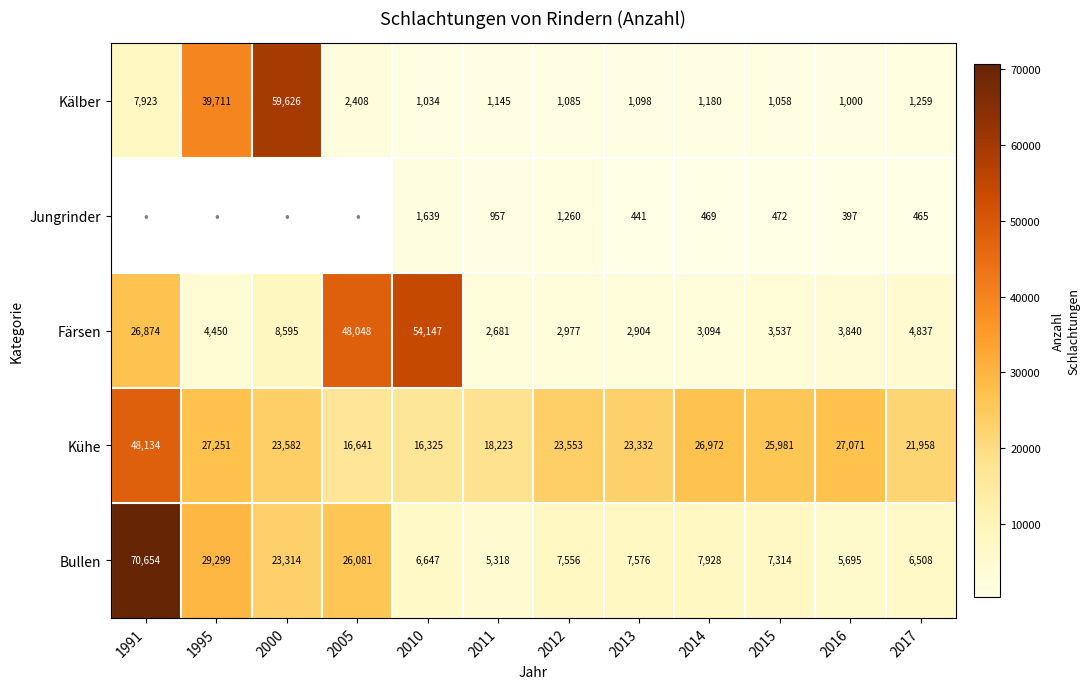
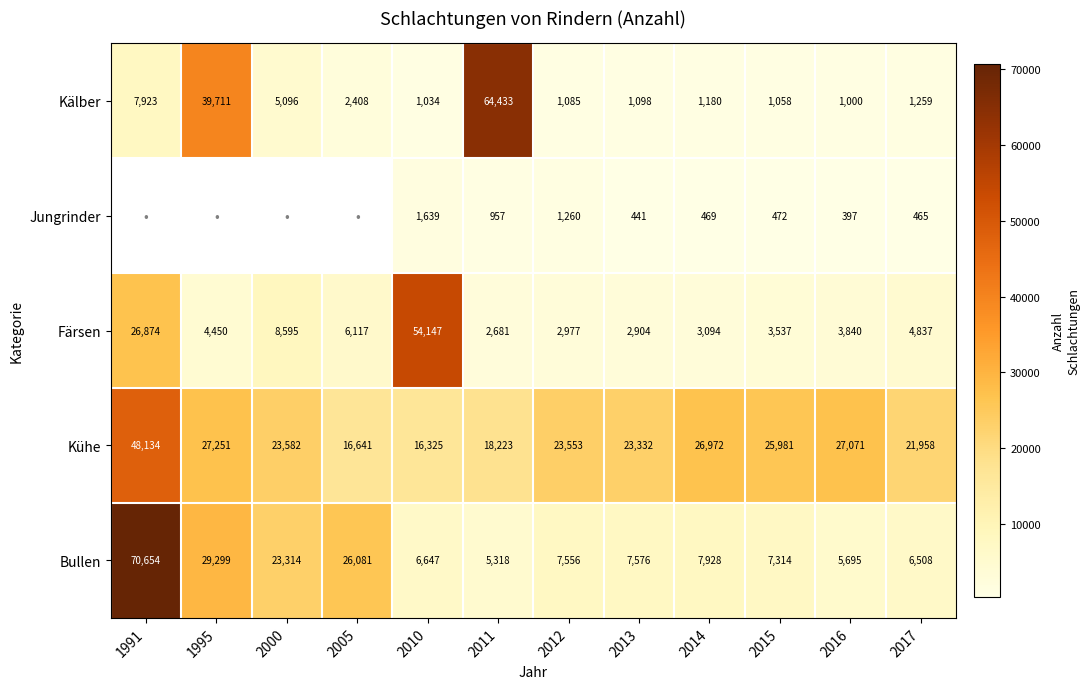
  {
    "Kälber": {
      "1991": "7,923",
      "1995": "39,711",
-     "2000": "59,626",
+     "2000": "5,096",
      "2005": "2,408",
      "2010": "1,034",
-     "2011": "1,145",
+     "2011": "64,433",
      "2012": "1,085",
      "2013": "1,098",
      "2014": "1,180",
      "2015": "1,058",
      "2016": "1,000",
      "2017": "1,259"
    },
    "Jungrinder": {
      "2010": "1,639",
      "2011": "957",
      "2012": "1,260",
      "2013": "441",
      "2014": "469",
      "2015": "472",
      "2016": "397",
      "2017": "465"
    },
    "Färsen": {
      "1991": "26,874",
      "1995": "4,450",
      "2000": "8,595",
-     "2005": "48,048",
+     "2005": "6,117",
      "2010": "54,147",
      "2011": "2,681",
      "2012": "2,977",
      "2013": "2,904",
      "2014": "3,094",
      "2015": "3,537",
      "2016": "3,840",
      "2017": "4,837"
    },
    "Kühe": {
      "1991": "48,134",
      "1995": "27,251",
      "2000": "23,582",
      "2005": "16,641",
      "2010": "16,325",
      "2011": "18,223",
      "2012": "23,553",
      "2013": "23,332",
      "2014": "26,972",
      "2015": "25,981",
      "2016": "27,071",
      "2017": "21,958"
    },
    "Bullen": {
      "1991": "70,654",
      "1995": "29,299",
      "2000": "23,314",
      "2005": "26,081",
      "2010": "6,647",
      "2011": "5,318",
      "2012": "7,556",
      "2013": "7,576",
      "2014": "7,928",
      "2015": "7,314",
      "2016": "5,695",
      "2017": "6,508"
    }
  }
